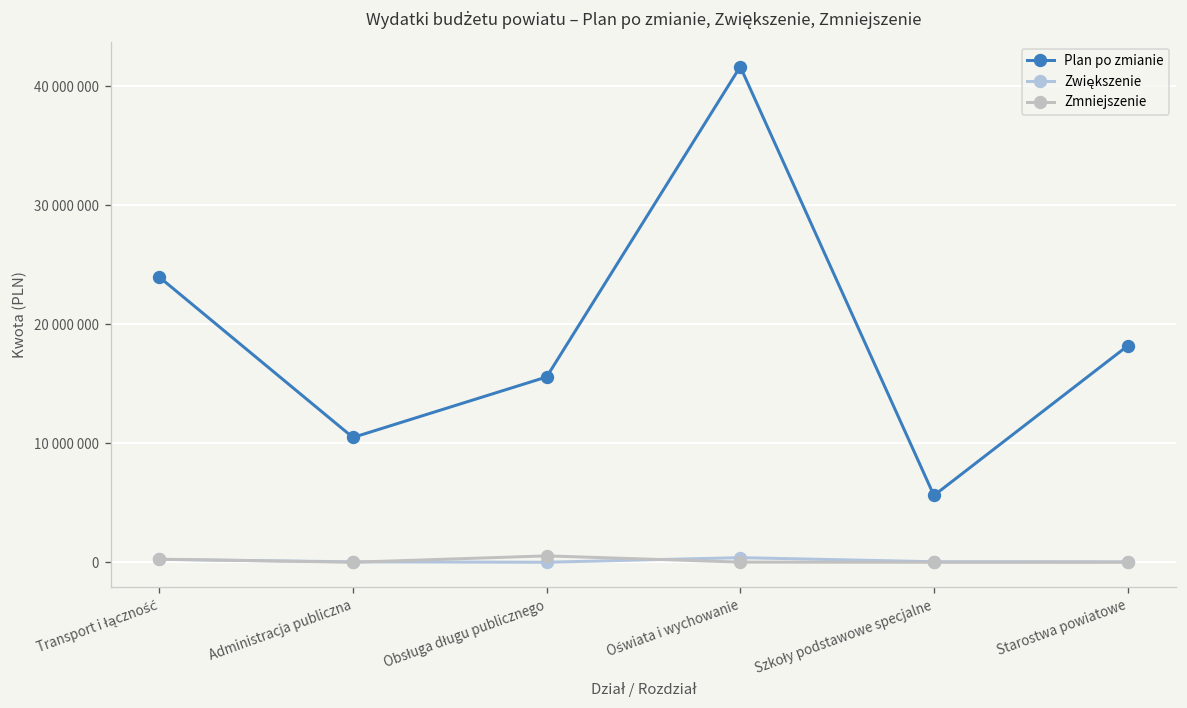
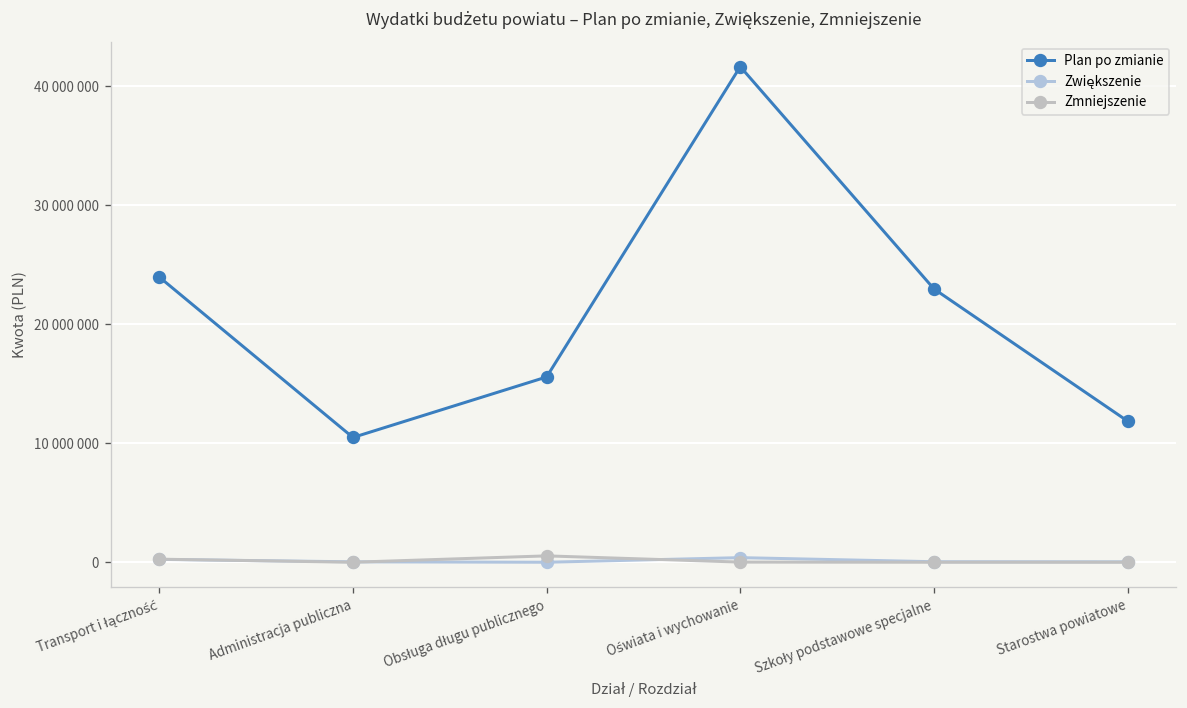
  {
    "Plan po zmianie": {
      "Transport i łączność": 24000000,
      "Administracja publiczna": 10000000,
      "Obsługa długu publicznego": 16000000,
      "Oświata i wychowanie": 42000000,
-     "Szkoły podstawowe specjalne": 6000000,
-     "Starostwa powiatowe": 18000000
+     "Szkoły podstawowe specjalne": 23000000,
+     "Starostwa powiatowe": 12000000
    }
  }
